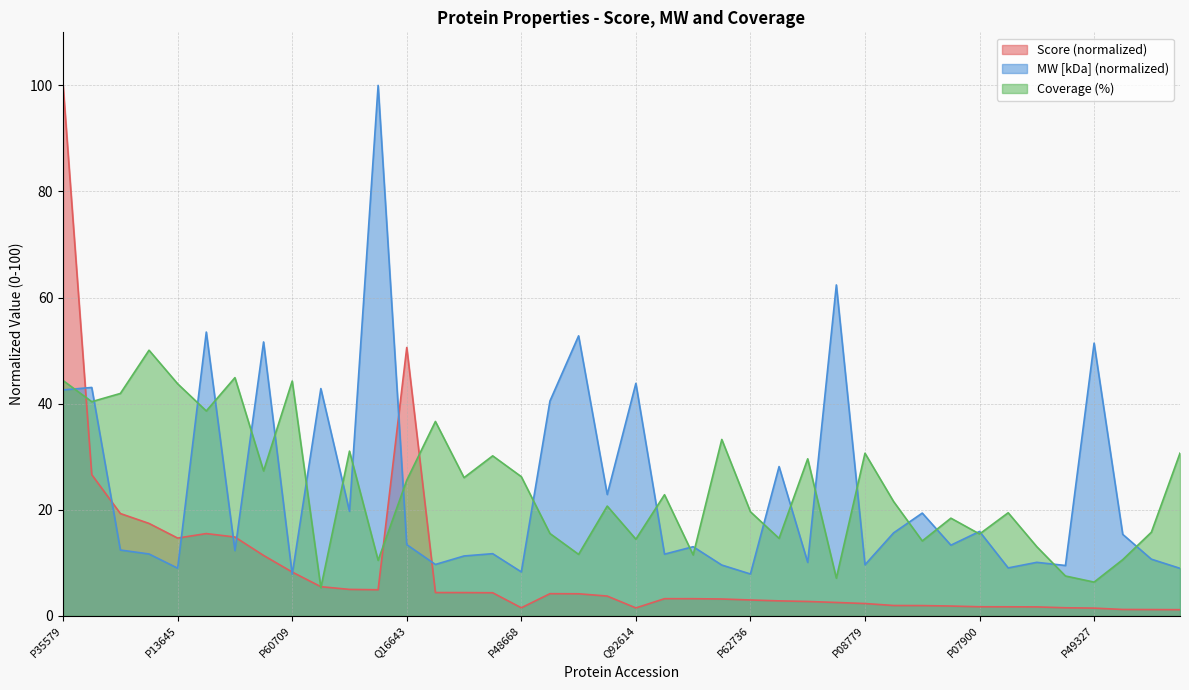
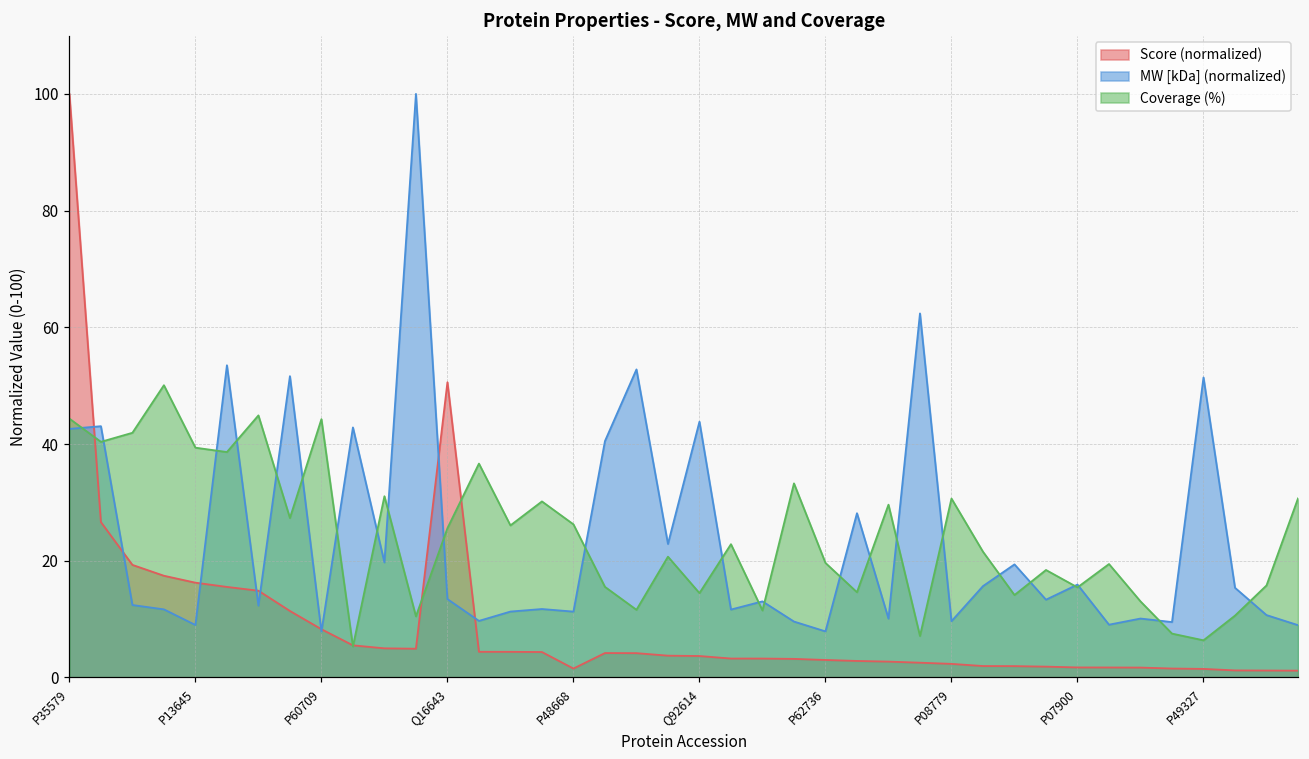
  {
    "Score (normalized)": {
      "P35579": 100,
-     "P13645": 15,
+     "P13645": 16,
      "Q16643": 51,
      "P48668": 2,
-     "Q92614": 2,
+     "Q92614": 4,
      "P62736": 3,
      "P08779": 2,
      "P07900": 2,
      "P49327": 1
    },
    "MW [kDa] (normalized)": {
      "P35579": 43,
      "P13645": 9,
      "Q16643": 13,
-     "P48668": 8,
+     "P48668": 11,
      "Q92614": 44,
      "P62736": 8,
      "P08779": 10,
      "P07900": 16,
      "P49327": 51
    },
    "Coverage (%)": {
      "P35579": 44,
-     "P13645": 44,
+     "P13645": 39,
      "P60709": 44,
      "Q16643": 26,
      "P48668": 26,
      "Q92614": 14,
      "P62736": 20,
      "P08779": 31,
      "P07900": 15,
      "P49327": 6
    }
  }
